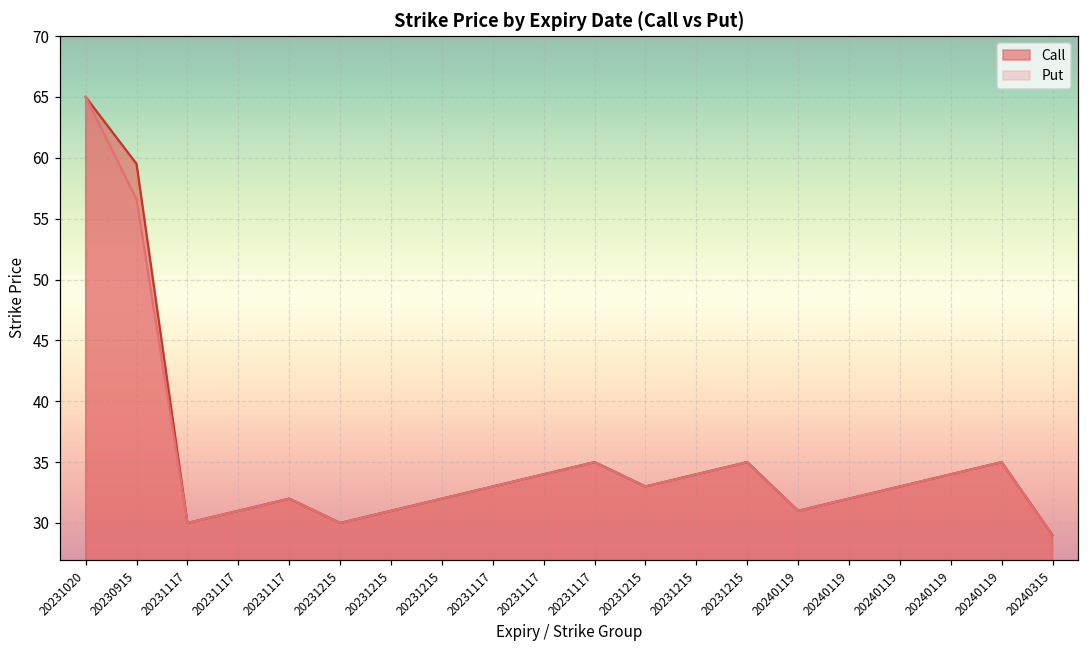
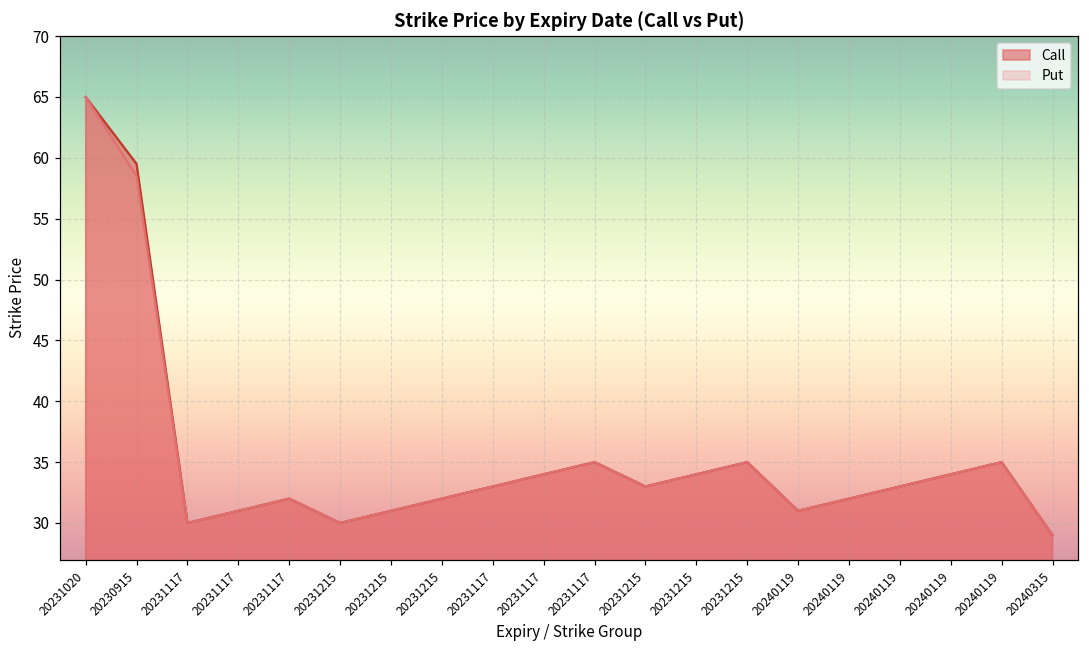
  {
    "Call": {
      "20230915": 59.5
    },
    "Put": {
-     "20230915": 56.6
+     "20230915": 58.5
    }
  }
